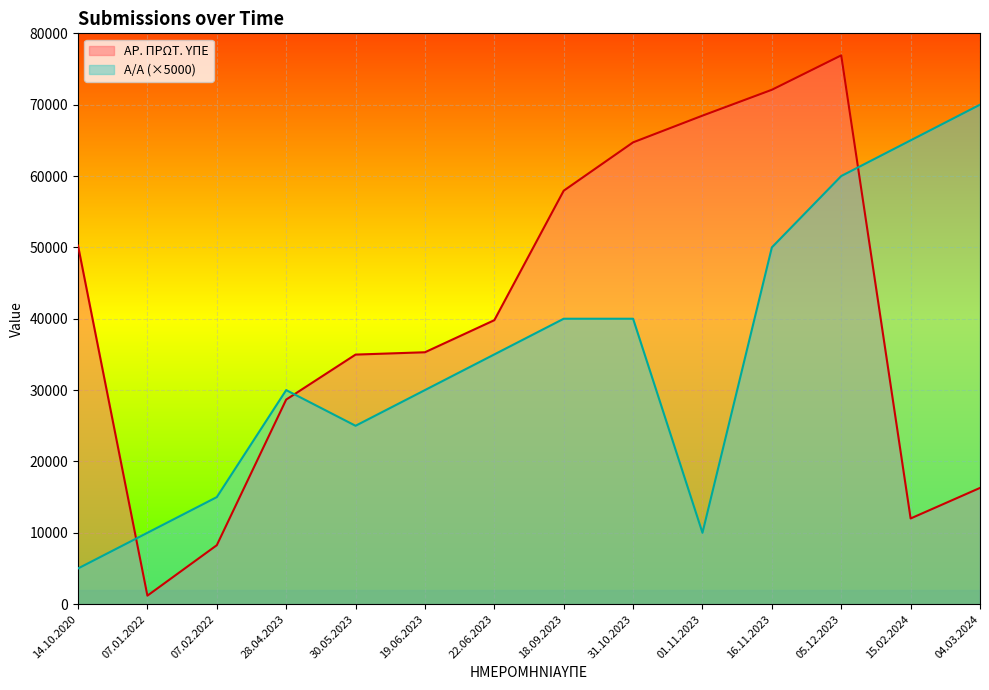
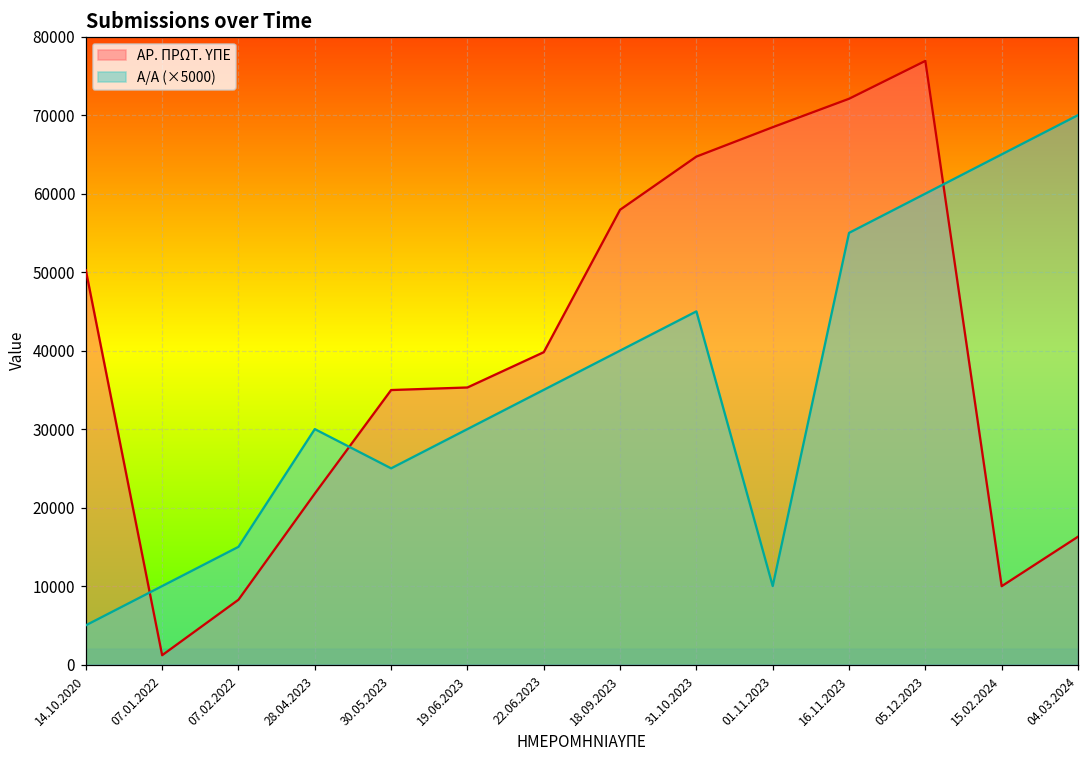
  {
    "ΑΡ. ΠΡΩΤ. ΥΠΕ": {
      "14.10.2020": 50000,
      "07.01.2022": 1000,
      "07.02.2022": 8000,
-     "28.04.2023": 29000,
+     "28.04.2023": 22000,
      "30.05.2023": 35000,
      "19.06.2023": 35000,
      "22.06.2023": 40000,
      "18.09.2023": 58000,
      "31.10.2023": 65000,
      "01.11.2023": 68000,
      "16.11.2023": 72000,
      "05.12.2023": 77000,
-     "15.02.2024": 12000,
+     "15.02.2024": 10000,
      "04.03.2024": 16000
    },
    "Α/Α (×5000)": {
      "14.10.2020": 5000,
      "07.01.2022": 10000,
      "07.02.2022": 15000,
      "28.04.2023": 30000,
      "30.05.2023": 25000,
      "19.06.2023": 30000,
      "22.06.2023": 35000,
      "18.09.2023": 40000,
-     "31.10.2023": 40000,
+     "31.10.2023": 45000,
      "01.11.2023": 10000,
-     "16.11.2023": 50000,
+     "16.11.2023": 55000,
      "05.12.2023": 60000,
      "15.02.2024": 65000,
      "04.03.2024": 70000
    }
  }
